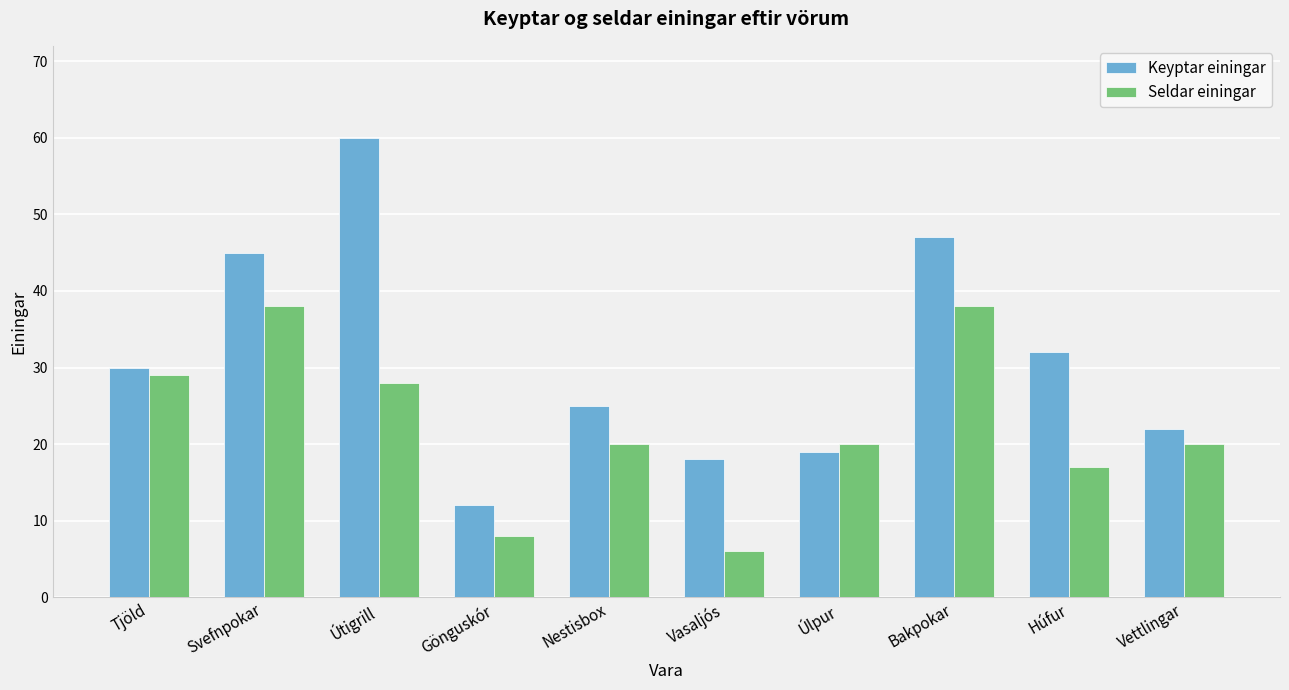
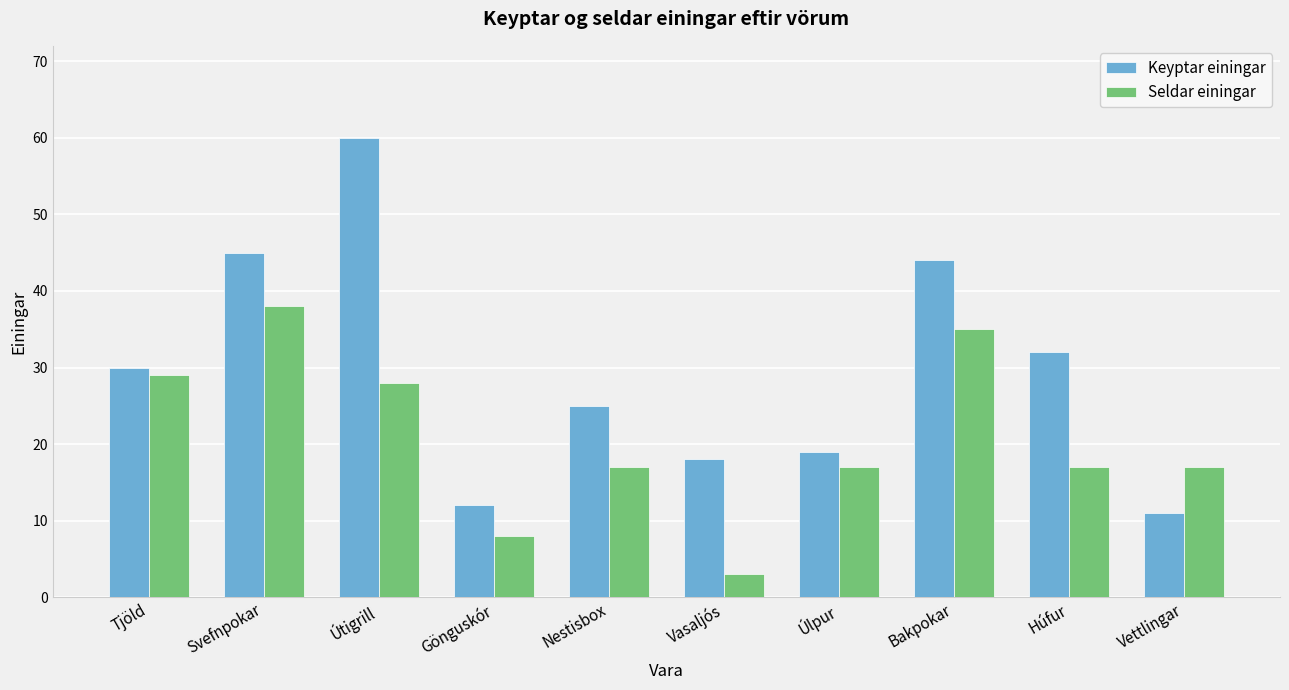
  {
    "Keyptar einingar": {
      "Tjöld": 30,
      "Svefnpokar": 45,
      "Útigrill": 60,
      "Gönguskór": 12,
      "Nestisbox": 25,
      "Vasaljós": 18,
      "Úlpur": 19,
-     "Bakpokar": 47,
+     "Bakpokar": 44,
      "Húfur": 32,
-     "Vettlingar": 22
+     "Vettlingar": 11
    },
    "Seldar einingar": {
      "Tjöld": 29,
      "Svefnpokar": 38,
      "Útigrill": 28,
      "Gönguskór": 8,
-     "Nestisbox": 20,
-     "Vasaljós": 6,
-     "Úlpur": 20,
-     "Bakpokar": 38,
+     "Nestisbox": 17,
+     "Vasaljós": 3,
+     "Úlpur": 17,
+     "Bakpokar": 35,
      "Húfur": 17,
-     "Vettlingar": 20
+     "Vettlingar": 17
    }
  }
